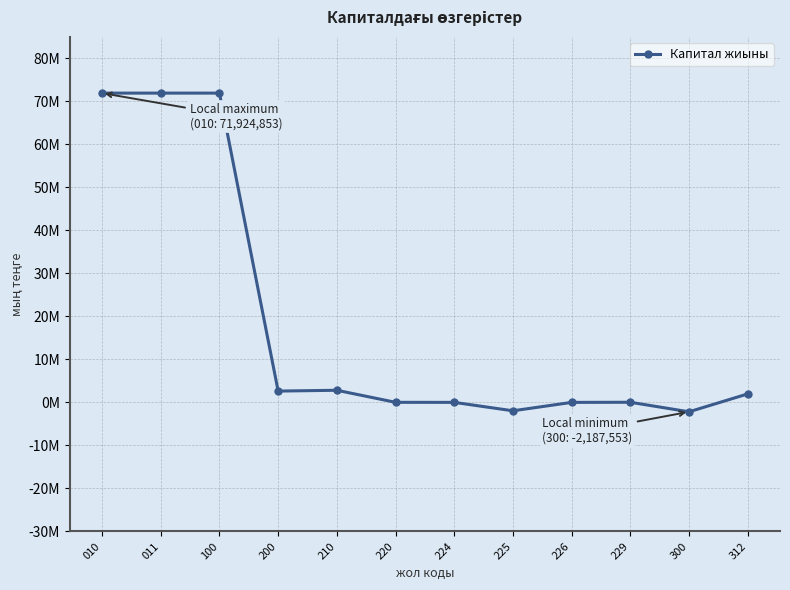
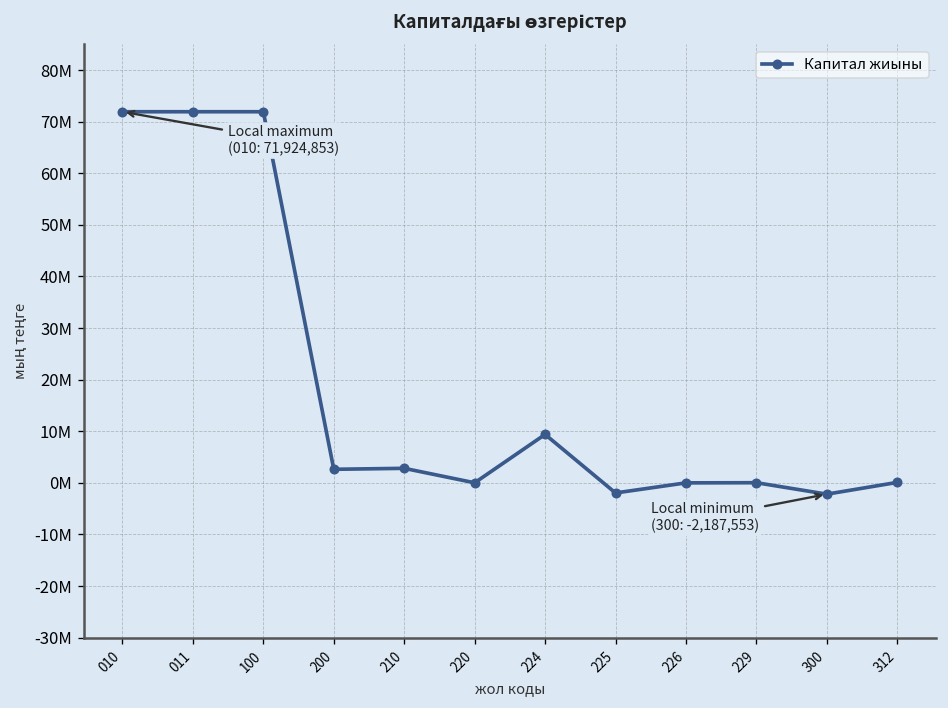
  {
    "010": 72000000,
    "200": 3000000,
    "210": 3000000,
    "220": 0,
-   "224": 0,
+   "224": 9000000,
    "225": -2000000,
    "226": 0,
    "229": 0,
-   "312": 2000000
+   "312": 0
  }
